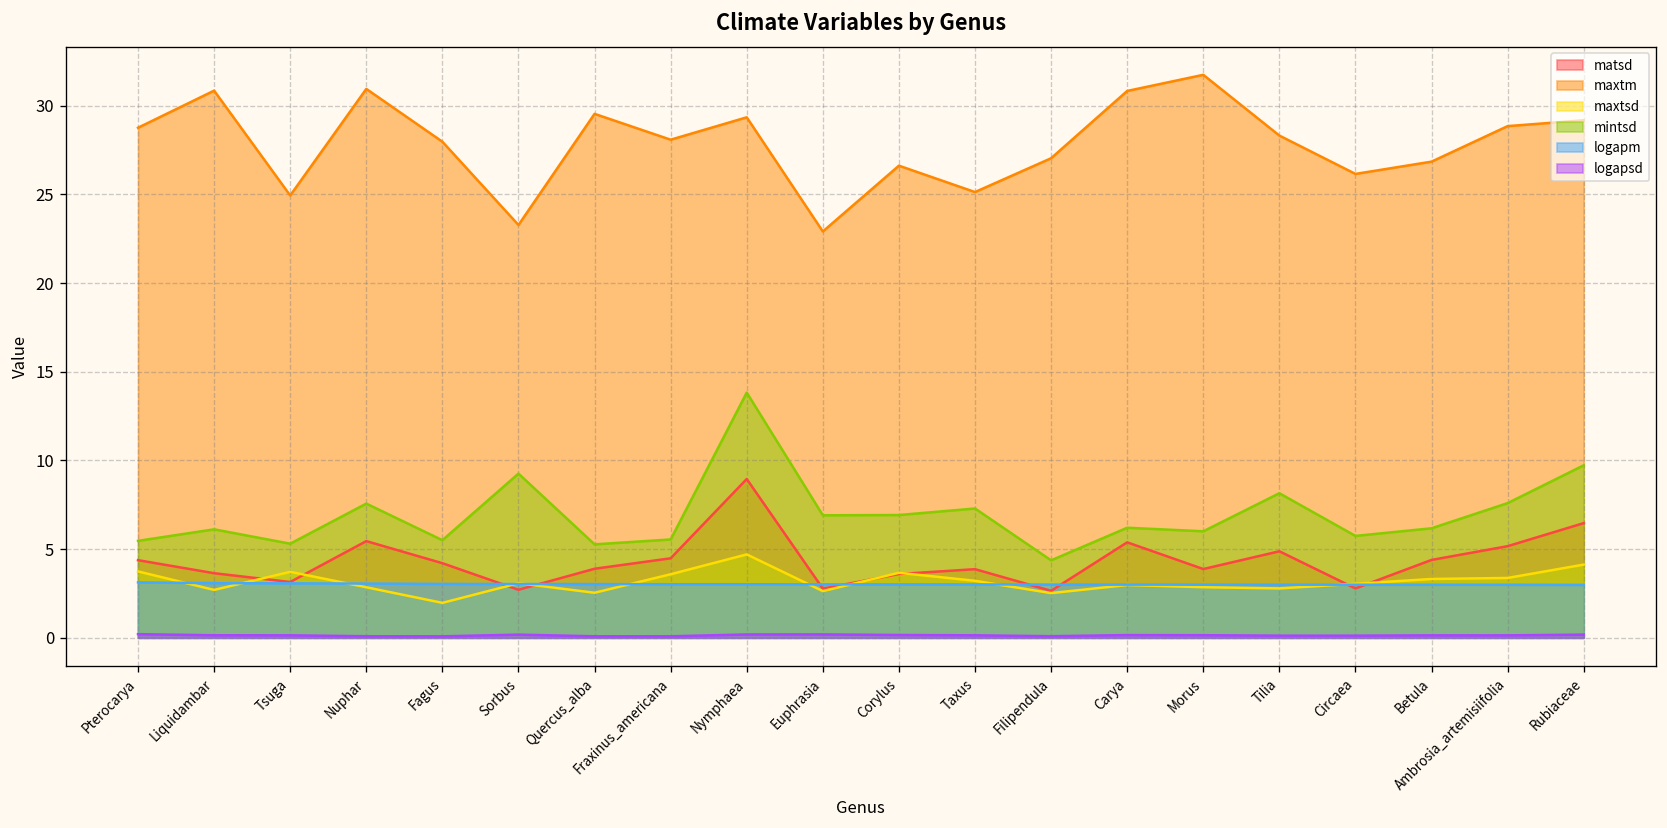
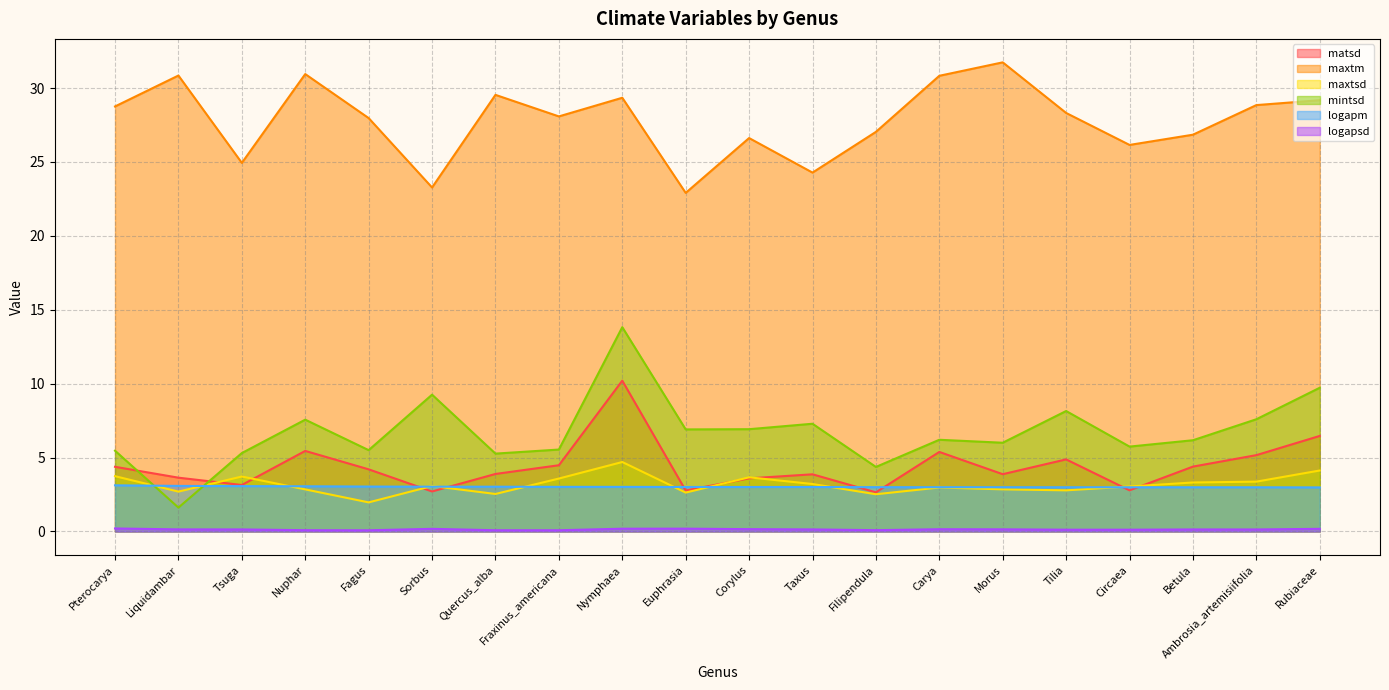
  {
    "matsd": {
      "Pterocarya": 4.4,
      "Liquidambar": 3.6,
      "Nuphar": 5.5,
      "Fagus": 4.2,
      "Sorbus": 2.7,
      "Quercus_alba": 3.9,
      "Fraxinus_americana": 4.5,
-     "Nymphaea": 9.0,
+     "Nymphaea": 10.2,
      "Taxus": 3.9,
      "Carya": 5.4,
      "Morus": 3.9,
      "Tilia": 4.9,
      "Circaea": 2.8,
      "Betula": 4.4,
      "Ambrosia_artemisiifolia": 5.2,
      "Rubiaceae": 6.5
    },
    "maxtm": {
      "Pterocarya": 28.8,
      "Liquidambar": 30.8,
      "Tsuga": 24.9,
      "Nuphar": 30.9,
      "Fagus": 28.0,
      "Sorbus": 23.3,
      "Quercus_alba": 29.5,
      "Fraxinus_americana": 28.1,
      "Nymphaea": 29.3,
      "Euphrasia": 22.9,
      "Corylus": 26.6,
-     "Taxus": 25.1,
+     "Taxus": 24.3,
      "Filipendula": 27.0,
      "Carya": 30.8,
      "Morus": 31.7,
      "Tilia": 28.3,
      "Circaea": 26.1,
      "Betula": 26.8,
      "Ambrosia_artemisiifolia": 28.8
    },
    "maxtsd": {
      "Pterocarya": 3.7,
      "Liquidambar": 2.7,
      "Tsuga": 3.7,
      "Nuphar": 2.8,
      "Fagus": 2.0,
      "Quercus_alba": 2.5,
      "Fraxinus_americana": 3.6,
      "Nymphaea": 4.7,
      "Taxus": 3.2,
      "Tilia": 2.8,
      "Betula": 3.3,
      "Ambrosia_artemisiifolia": 3.4,
      "Rubiaceae": 4.1
    },
    "mintsd": {
      "Pterocarya": 5.5,
-     "Liquidambar": 6.1,
+     "Liquidambar": 1.6,
      "Tsuga": 5.3,
      "Nuphar": 7.6,
      "Fagus": 5.5,
      "Sorbus": 9.3,
      "Quercus_alba": 5.3,
      "Fraxinus_americana": 5.5,
      "Nymphaea": 13.8,
      "Euphrasia": 6.9,
      "Corylus": 6.9,
      "Taxus": 7.3,
      "Filipendula": 4.4,
      "Carya": 6.2,
      "Morus": 6.0,
      "Tilia": 8.1,
      "Circaea": 5.7,
      "Betula": 6.2,
      "Ambrosia_artemisiifolia": 7.6,
      "Rubiaceae": 9.7
    },
    "logapm": {
      "Pterocarya": 3.1,
      "Liquidambar": 3.1,
      "Nuphar": 3.1,
      "Fagus": 3.0,
      "Quercus_alba": 3.0,
      "Fraxinus_americana": 3.0,
      "Nymphaea": 3.0,
      "Euphrasia": 3.0,
      "Corylus": 3.0,
      "Taxus": 3.0,
      "Filipendula": 3.0,
      "Tilia": 3.0,
      "Betula": 3.0,
      "Ambrosia_artemisiifolia": 3.0,
      "Rubiaceae": 3.0
    },
    "logapsd": {
      "Pterocarya": 0.2,
      "Liquidambar": 0.1,
      "Tsuga": 0.1,
      "Nuphar": 0.1,
      "Fagus": 0.1,
      "Sorbus": 0.2,
      "Quercus_alba": 0.1,
      "Fraxinus_americana": 0.1,
      "Nymphaea": 0.2,
      "Euphrasia": 0.2,
      "Corylus": 0.2,
      "Taxus": 0.1,
      "Filipendula": 0.1,
      "Carya": 0.2,
      "Morus": 0.1,
      "Tilia": 0.1,
      "Circaea": 0.1,
      "Betula": 0.1,
      "Ambrosia_artemisiifolia": 0.1,
      "Rubiaceae": 0.2
    }
  }
